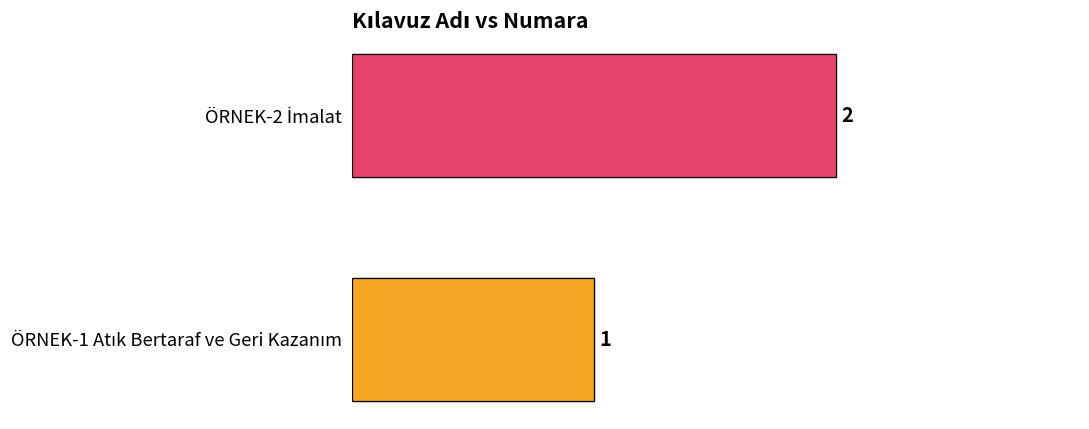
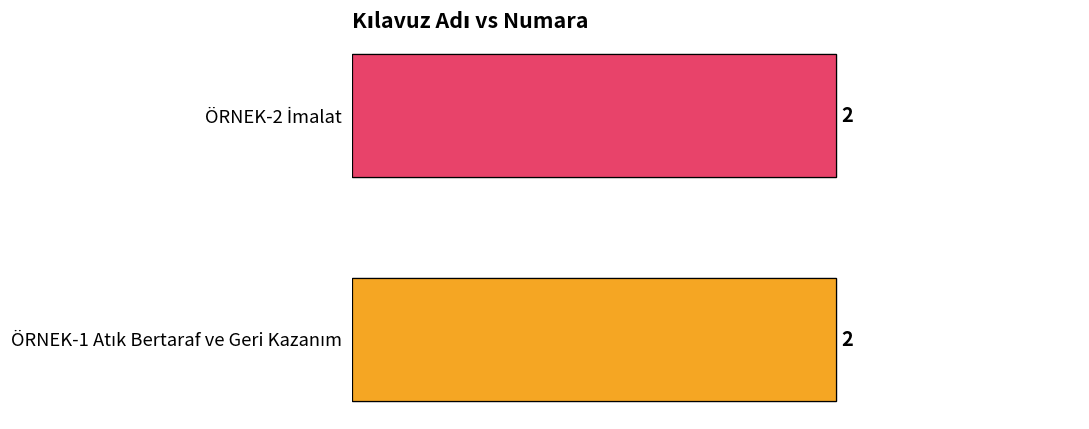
  {
    "ÖRNEK-2 İmalat": 2,
-   "ÖRNEK-1 Atık Bertaraf ve Geri Kazanım": 1
+   "ÖRNEK-1 Atık Bertaraf ve Geri Kazanım": 2
  }
